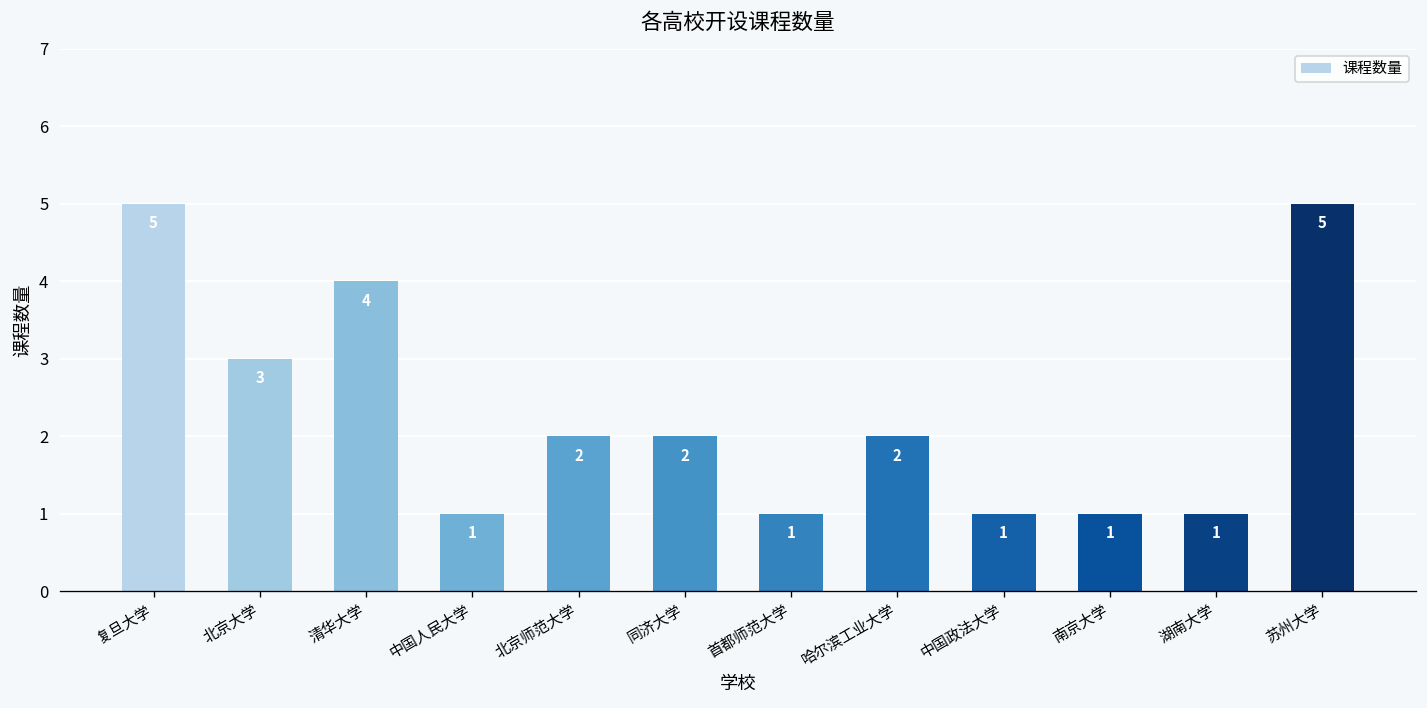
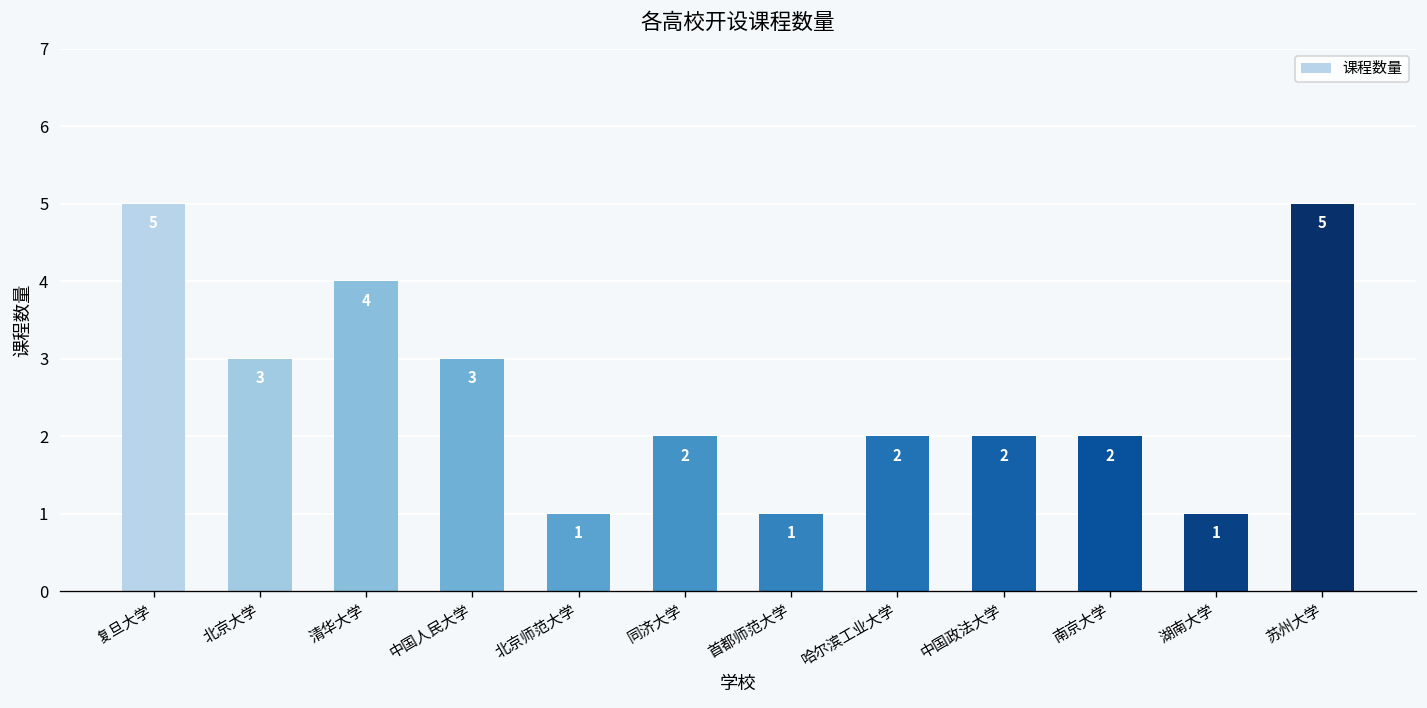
  {
    "复旦大学": 5,
    "北京大学": 3,
    "清华大学": 4,
-   "中国人民大学": 1,
-   "北京师范大学": 2,
+   "中国人民大学": 3,
+   "北京师范大学": 1,
    "同济大学": 2,
    "首都师范大学": 1,
    "哈尔滨工业大学": 2,
-   "中国政法大学": 1,
-   "南京大学": 1,
+   "中国政法大学": 2,
+   "南京大学": 2,
    "湖南大学": 1,
    "苏州大学": 5
  }
